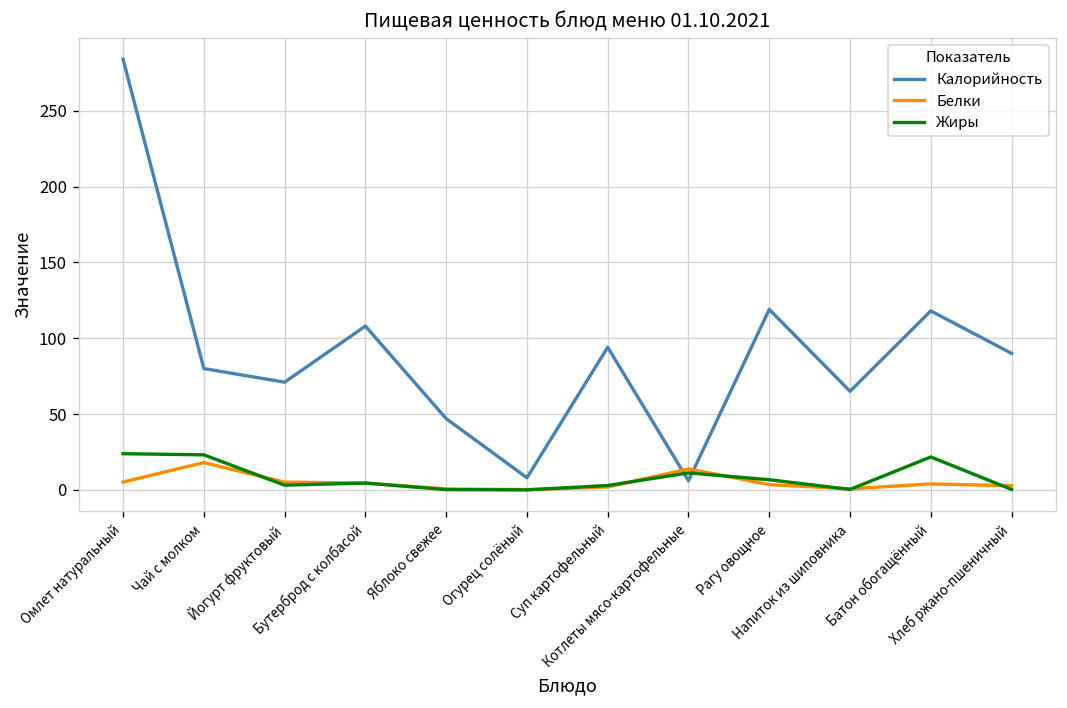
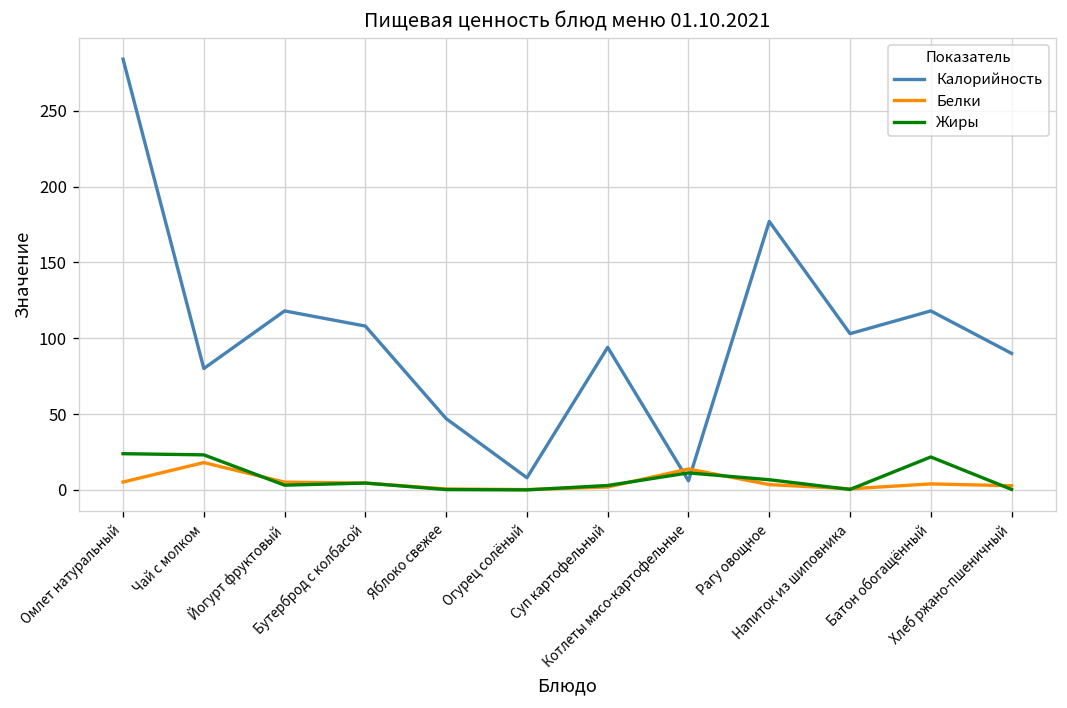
  {
    "Калорийность": {
      "Омлет натуральный": 284,
      "Чай с молком": 80,
-     "Йогурт фруктовый": 71,
+     "Йогурт фруктовый": 118,
      "Бутерброд с колбасой": 108,
      "Яблоко свежее": 47,
      "Огурец солёный": 8,
      "Суп картофельный": 94,
      "Котлеты мясо-картофельные": 6,
-     "Рагу овощное": 119,
-     "Напиток из шиповника": 65,
+     "Рагу овощное": 177,
+     "Напиток из шиповника": 103,
      "Батон обогащённый": 118,
      "Хлеб ржано-пшеничный": 90
    },
    "Белки": {
      "Омлет натуральный": 5,
      "Чай с молком": 18,
      "Котлеты мясо-картофельные": 14,
      "Рагу овощное": 4,
      "Батон обогащённый": 4,
      "Хлеб ржано-пшеничный": 3
    },
    "Жиры": {
      "Омлет натуральный": 24,
      "Чай с молком": 23,
      "Котлеты мясо-картофельные": 11,
      "Рагу овощное": 7,
      "Батон обогащённый": 22,
      "Хлеб ржано-пшеничный": 0
    }
  }
